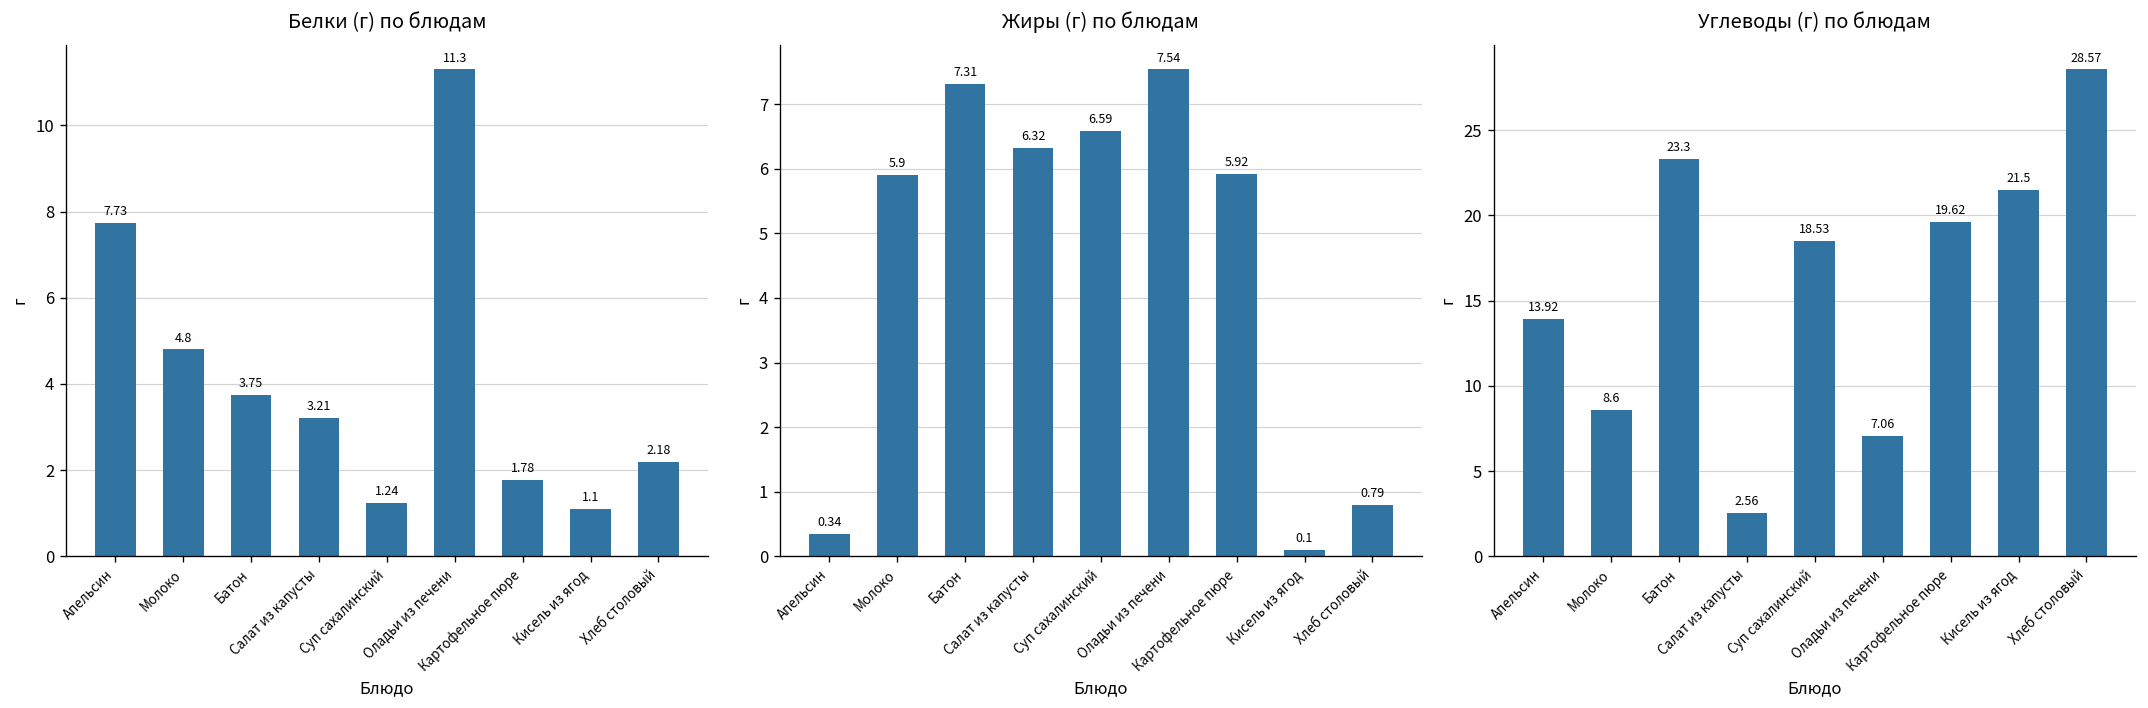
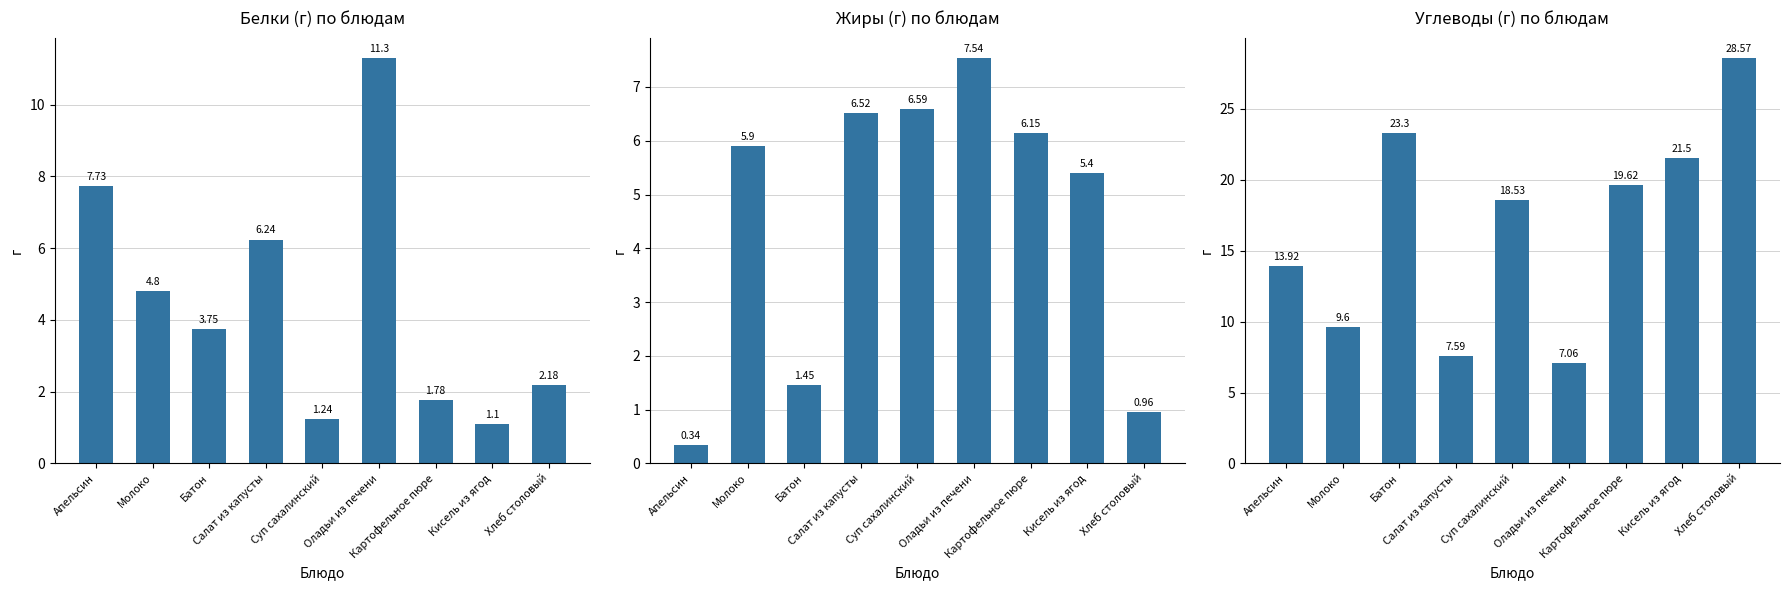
  {
    "Белки (г) по блюдам": {
      "Апельсин": 7.73,
      "Молоко": 4.8,
      "Батон": 3.75,
-     "Салат из капусты": 3.21,
+     "Салат из капусты": 6.24,
      "Суп сахалинский": 1.24,
      "Оладьи из печени": 11.3,
      "Картофельное пюре": 1.78,
      "Кисель из ягод": 1.1,
      "Хлеб столовый": 2.18
    },
    "Жиры (г) по блюдам": {
      "Апельсин": 0.34,
      "Молоко": 5.9,
-     "Батон": 7.31,
-     "Салат из капусты": 6.32,
+     "Батон": 1.45,
+     "Салат из капусты": 6.52,
      "Суп сахалинский": 6.59,
      "Оладьи из печени": 7.54,
-     "Картофельное пюре": 5.92,
-     "Кисель из ягод": 0.1,
-     "Хлеб столовый": 0.79
+     "Картофельное пюре": 6.15,
+     "Кисель из ягод": 5.4,
+     "Хлеб столовый": 0.96
    },
    "Углеводы (г) по блюдам": {
      "Апельсин": 13.92,
-     "Молоко": 8.6,
+     "Молоко": 9.6,
      "Батон": 23.3,
-     "Салат из капусты": 2.56,
+     "Салат из капусты": 7.59,
      "Суп сахалинский": 18.53,
      "Оладьи из печени": 7.06,
      "Картофельное пюре": 19.62,
      "Кисель из ягод": 21.5,
      "Хлеб столовый": 28.57
    }
  }
